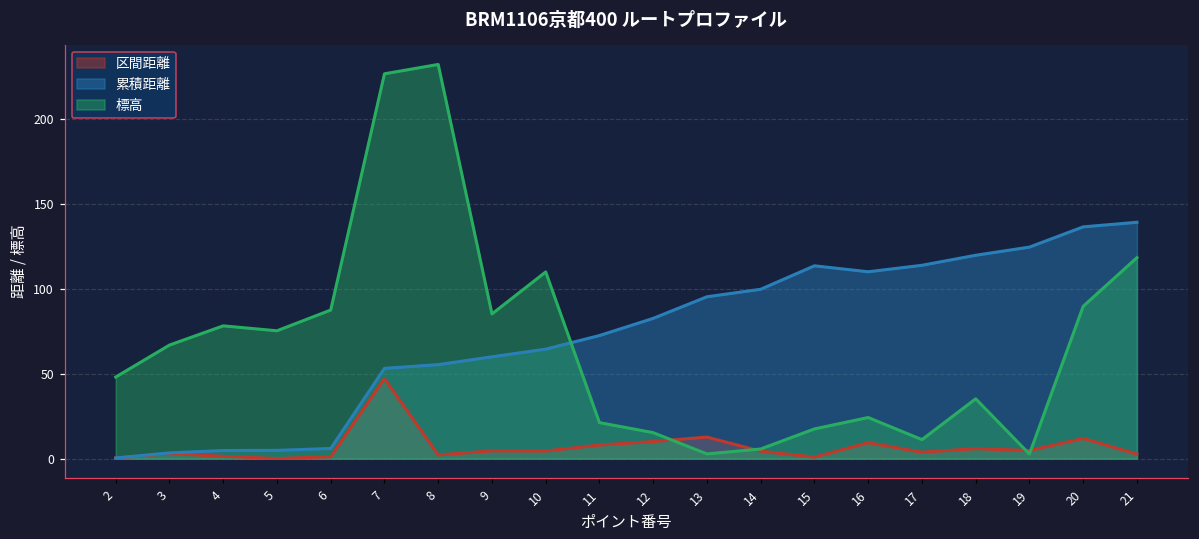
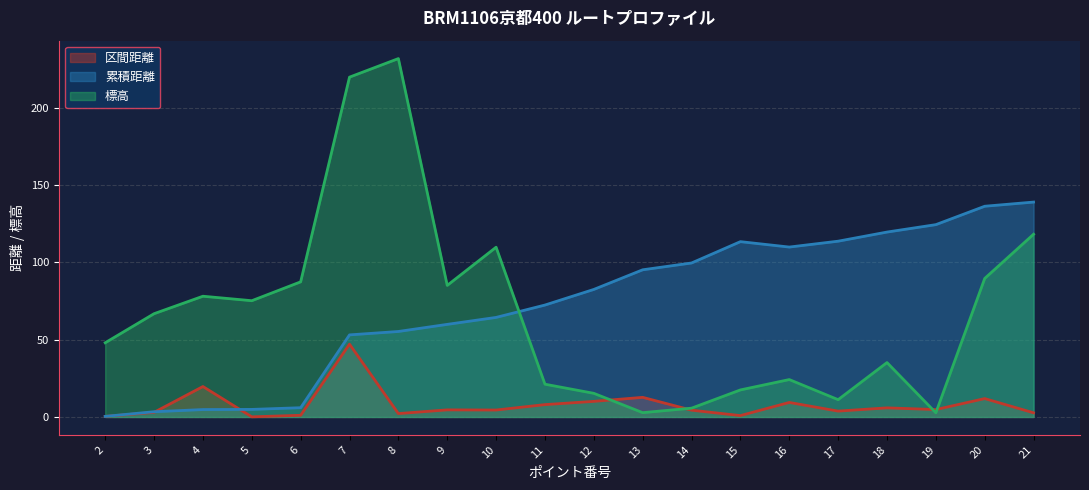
  {
    "区間距離": {
-     "4": 1,
+     "4": 20,
      "5": 0,
      "6": 1,
      "7": 47,
      "8": 2,
      "9": 5,
      "10": 5,
      "11": 8,
      "12": 10,
      "13": 13,
      "15": 1,
      "16": 9,
      "17": 4,
      "18": 6,
      "19": 5,
      "20": 12,
      "21": 3
    },
    "累積距離": {
      "4": 5,
      "5": 5,
      "6": 6,
      "7": 53,
      "8": 55,
      "9": 60,
      "10": 64,
      "11": 72,
      "12": 83,
      "13": 95,
      "14": 100,
      "15": 113,
      "16": 110,
      "17": 114,
      "18": 120,
      "19": 124,
      "20": 136,
      "21": 139
    },
    "標高": {
      "2": 48,
      "3": 67,
      "4": 78,
      "5": 75,
      "6": 87,
-     "7": 226,
+     "7": 220,
      "8": 232,
      "9": 85,
      "10": 110,
      "11": 21,
      "12": 15,
      "13": 3,
      "15": 18,
      "16": 24,
      "17": 11,
      "18": 35,
      "19": 3,
      "20": 90,
      "21": 118
    }
  }
